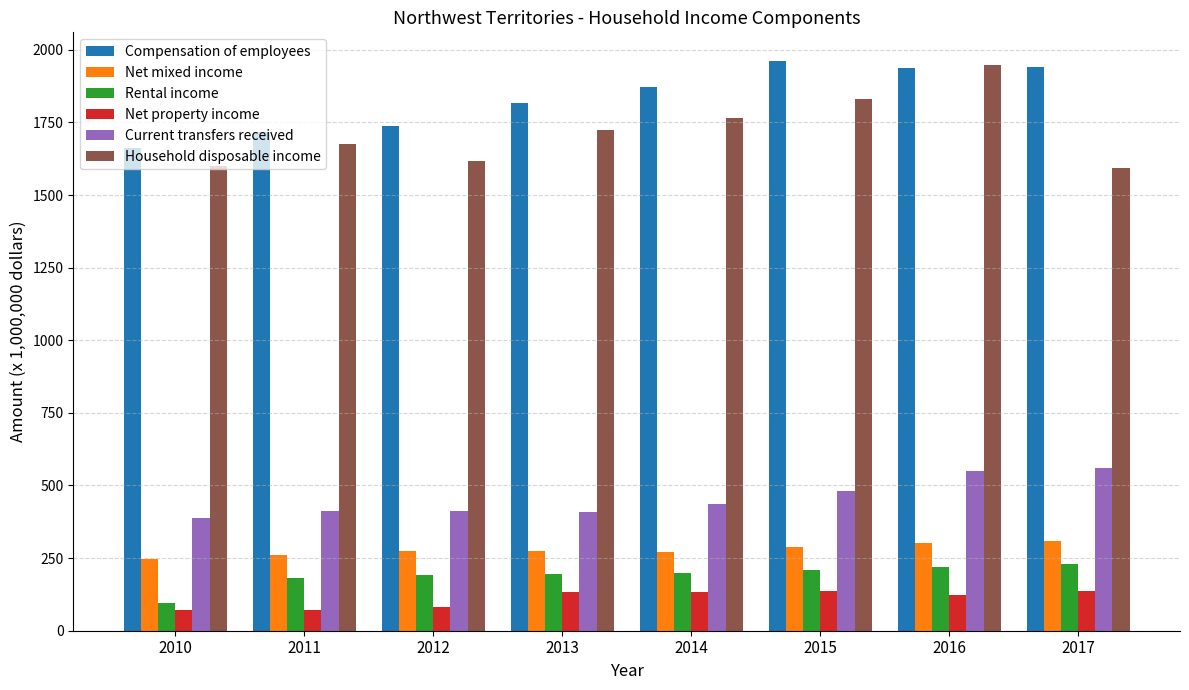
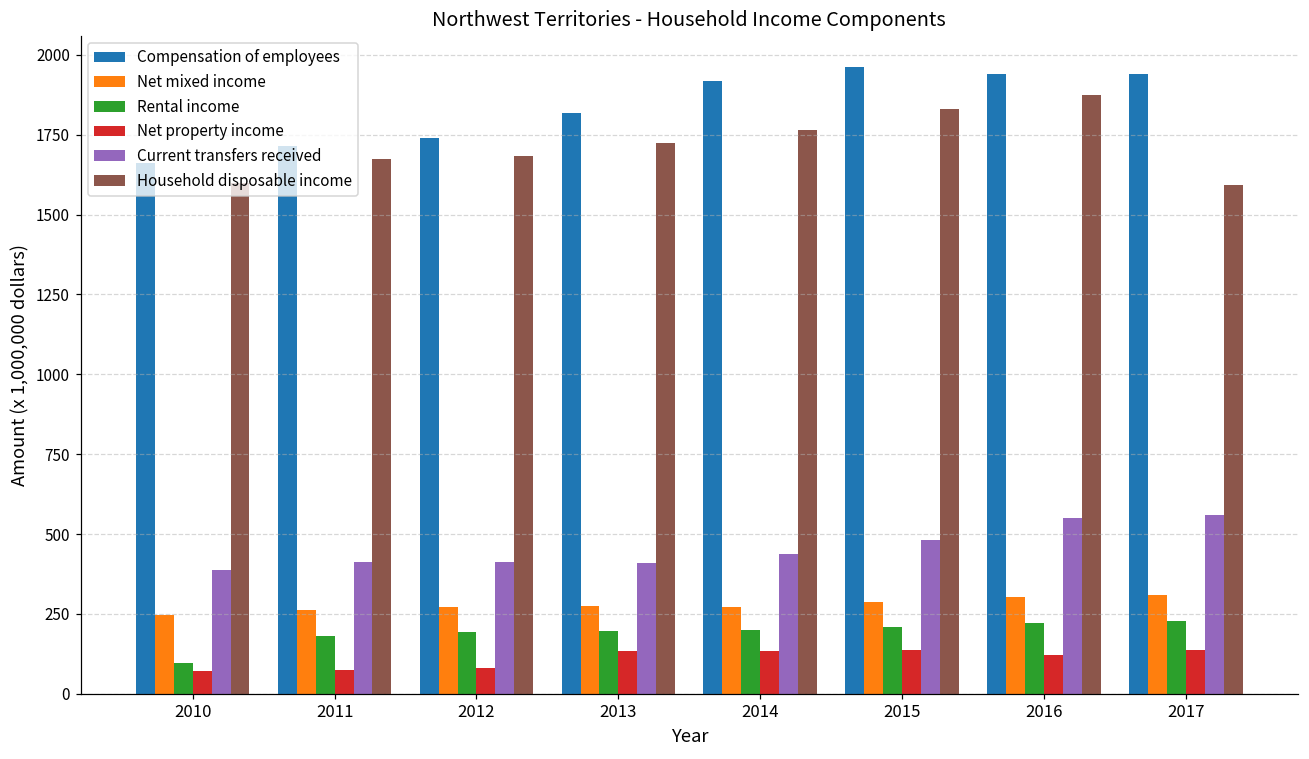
  {
    "Compensation of employees": {
      "2012": 1740,
      "2013": 1820,
-     "2014": 1870,
+     "2014": 1920,
      "2015": 1960,
      "2016": 1940,
      "2017": 1940
    },
    "Net mixed income": {
      "2010": 250,
      "2011": 260,
      "2012": 270,
      "2013": 270,
      "2014": 270,
      "2015": 290,
      "2016": 300,
      "2017": 310
    },
    "Rental income": {
      "2010": 100,
      "2011": 180,
      "2012": 190,
      "2013": 200,
      "2014": 200,
      "2015": 210,
      "2016": 220,
      "2017": 230
    },
    "Net property income": {
      "2010": 70,
      "2011": 70,
      "2012": 80,
      "2013": 130,
      "2014": 140,
      "2015": 140,
      "2016": 120,
      "2017": 140
    },
    "Current transfers received": {
      "2010": 390,
      "2011": 410,
      "2012": 410,
      "2013": 410,
      "2014": 440,
      "2015": 480,
      "2016": 550,
      "2017": 560
    },
    "Household disposable income": {
      "2011": 1670,
-     "2012": 1620,
+     "2012": 1680,
      "2013": 1730,
      "2014": 1770,
      "2015": 1830,
-     "2016": 1950,
+     "2016": 1870,
      "2017": 1590
    }
  }
